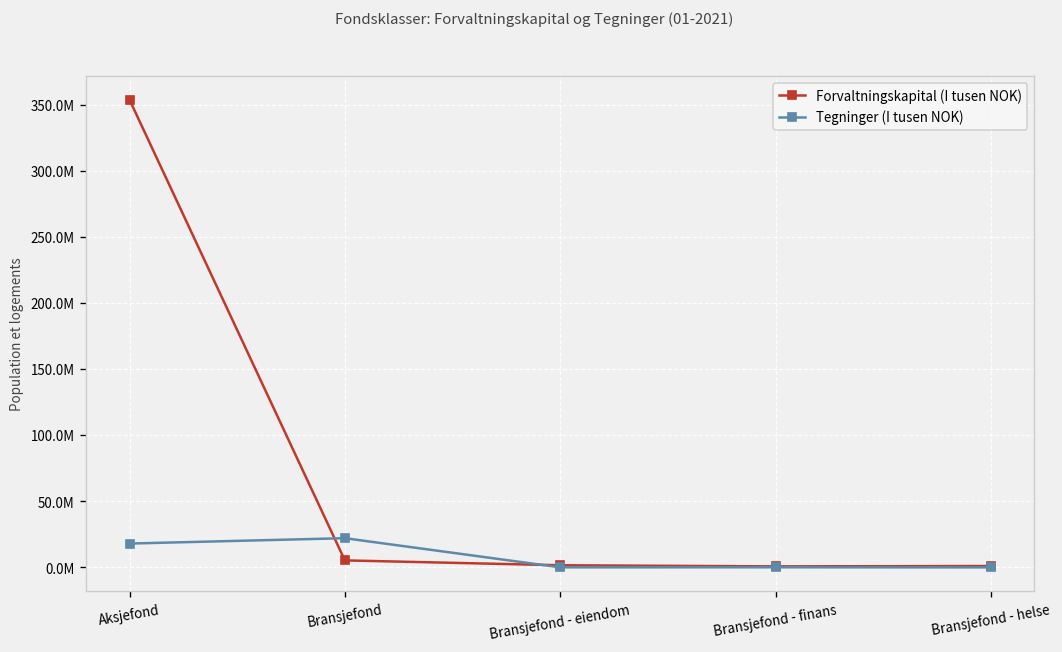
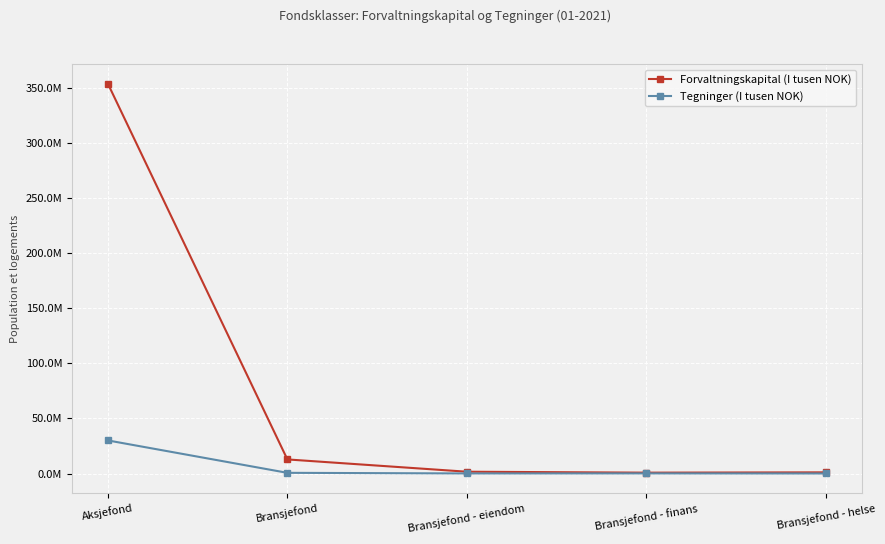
  {
    "Forvaltningskapital (I tusen NOK)": {
      "Aksjefond": 354000000,
-     "Bransjefond": 5000000
+     "Bransjefond": 13000000
    },
    "Tegninger (I tusen NOK)": {
-     "Aksjefond": 18000000,
-     "Bransjefond": 22000000
+     "Aksjefond": 30000000,
+     "Bransjefond": 1000000
    }
  }
